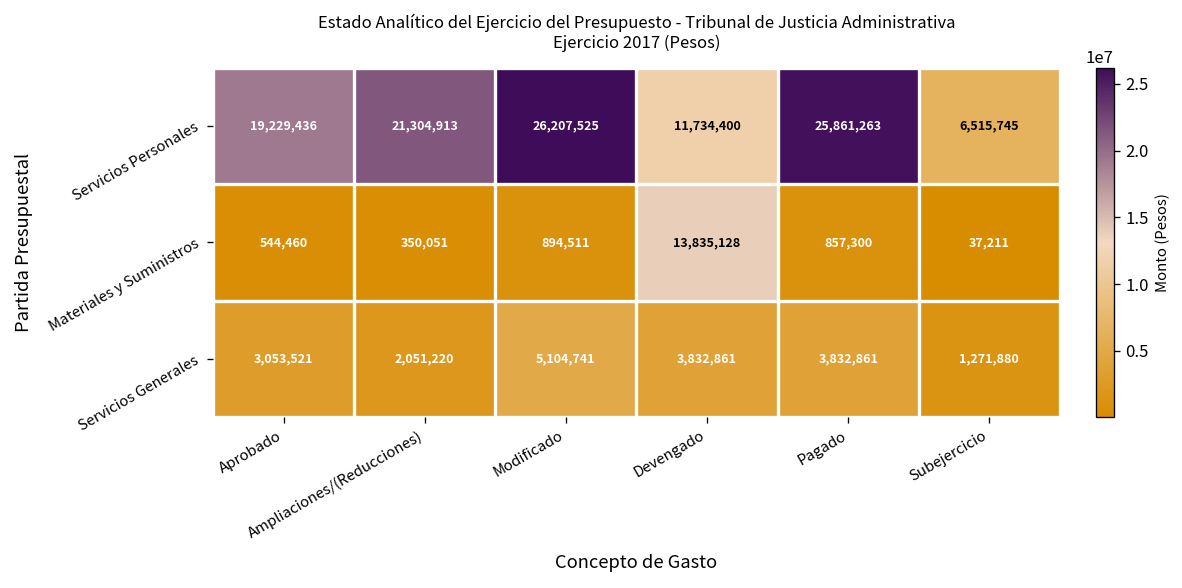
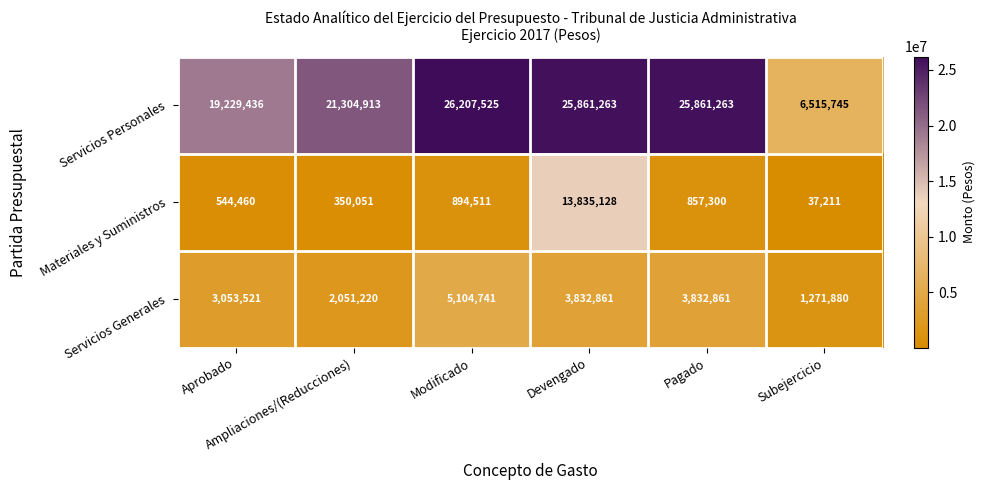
  {
    "Servicios Personales": {
      "Aprobado": "19,229,436",
      "Ampliaciones/(Reducciones)": "21,304,913",
      "Modificado": "26,207,525",
-     "Devengado": "11,734,400",
+     "Devengado": "25,861,263",
      "Pagado": "25,861,263",
      "Subejercicio": "6,515,745"
    },
    "Materiales y Suministros": {
      "Aprobado": "544,460",
      "Ampliaciones/(Reducciones)": "350,051",
      "Modificado": "894,511",
      "Devengado": "13,835,128",
      "Pagado": "857,300",
      "Subejercicio": "37,211"
    },
    "Servicios Generales": {
      "Aprobado": "3,053,521",
      "Ampliaciones/(Reducciones)": "2,051,220",
      "Modificado": "5,104,741",
      "Devengado": "3,832,861",
      "Pagado": "3,832,861",
      "Subejercicio": "1,271,880"
    }
  }
